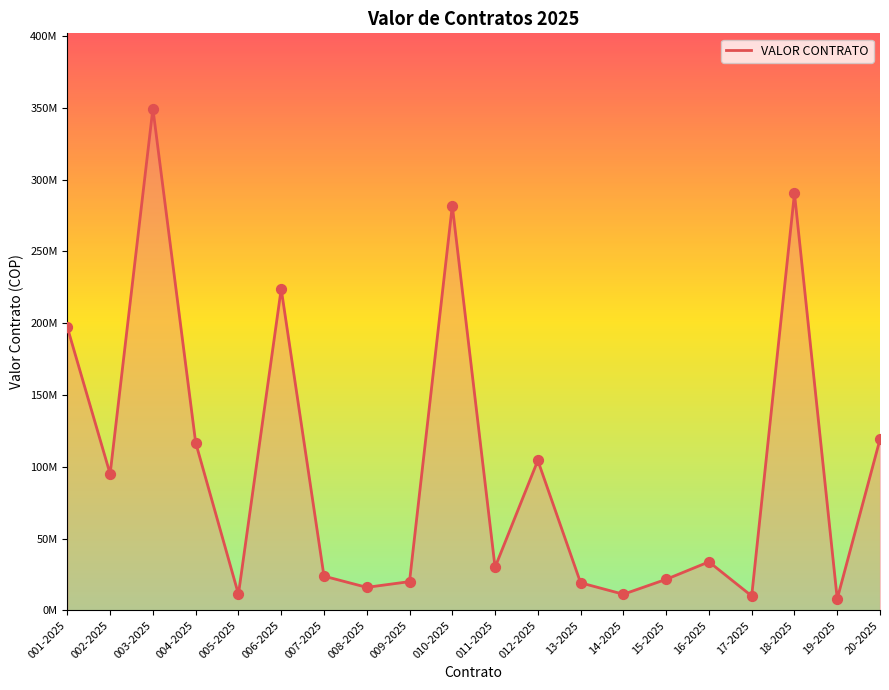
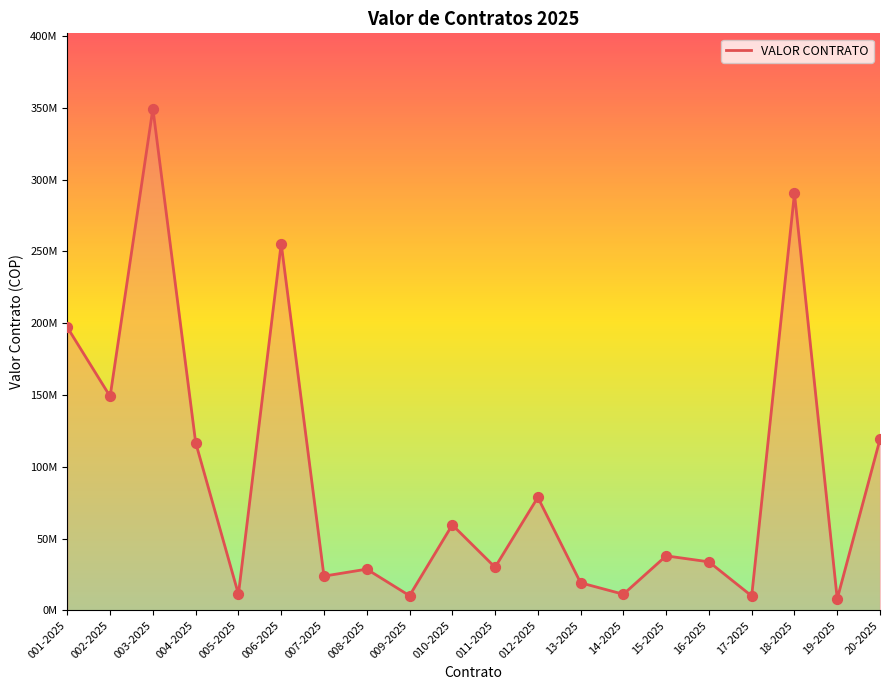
  {
    "001-2025": 197000000,
-   "002-2025": 95000000,
+   "002-2025": 149000000,
    "003-2025": 349000000,
    "004-2025": 117000000,
    "005-2025": 11000000,
-   "006-2025": 224000000,
+   "006-2025": 255000000,
    "007-2025": 24000000,
-   "008-2025": 16000000,
-   "009-2025": 20000000,
-   "010-2025": 282000000,
+   "008-2025": 29000000,
+   "009-2025": 10000000,
+   "010-2025": 60000000,
    "011-2025": 30000000,
-   "012-2025": 104000000,
+   "012-2025": 79000000,
    "13-2025": 19000000,
    "14-2025": 11000000,
-   "15-2025": 22000000,
+   "15-2025": 38000000,
    "16-2025": 34000000,
    "17-2025": 10000000,
    "18-2025": 290000000,
    "19-2025": 8000000,
    "20-2025": 119000000
  }
